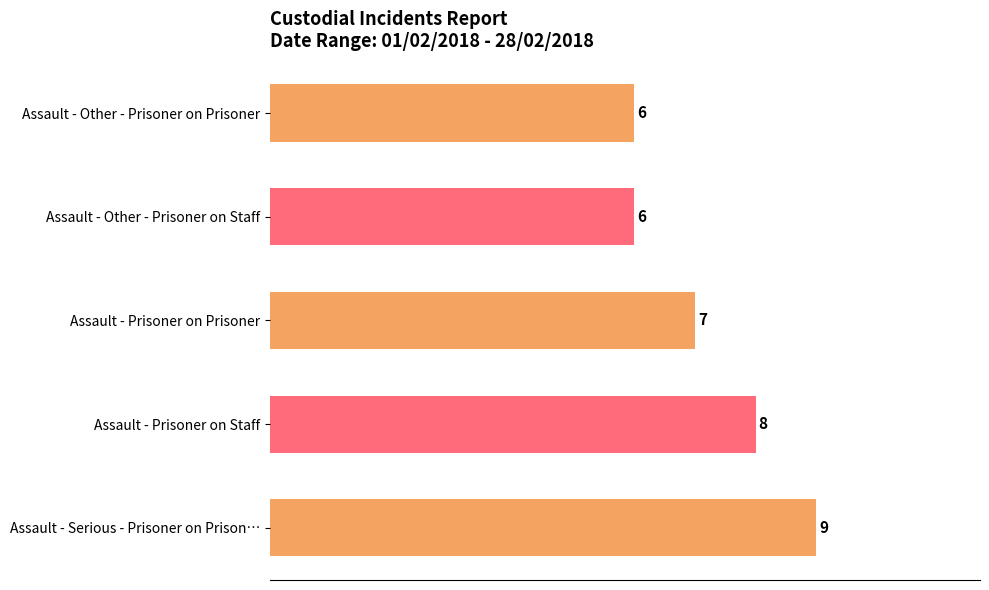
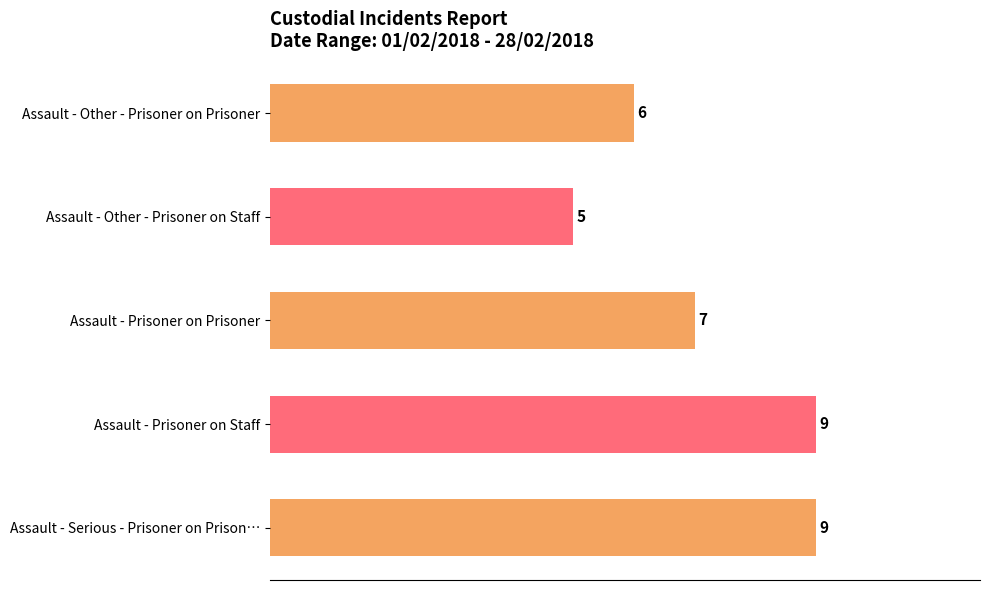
  {
    "Assault - Other - Prisoner on Prisoner": 6,
-   "Assault - Other - Prisoner on Staff": 6,
+   "Assault - Other - Prisoner on Staff": 5,
    "Assault - Prisoner on Prisoner": 7,
-   "Assault - Prisoner on Staff": 8,
+   "Assault - Prisoner on Staff": 9,
    "Assault - Serious - Prisoner on Prison…": 9
  }
